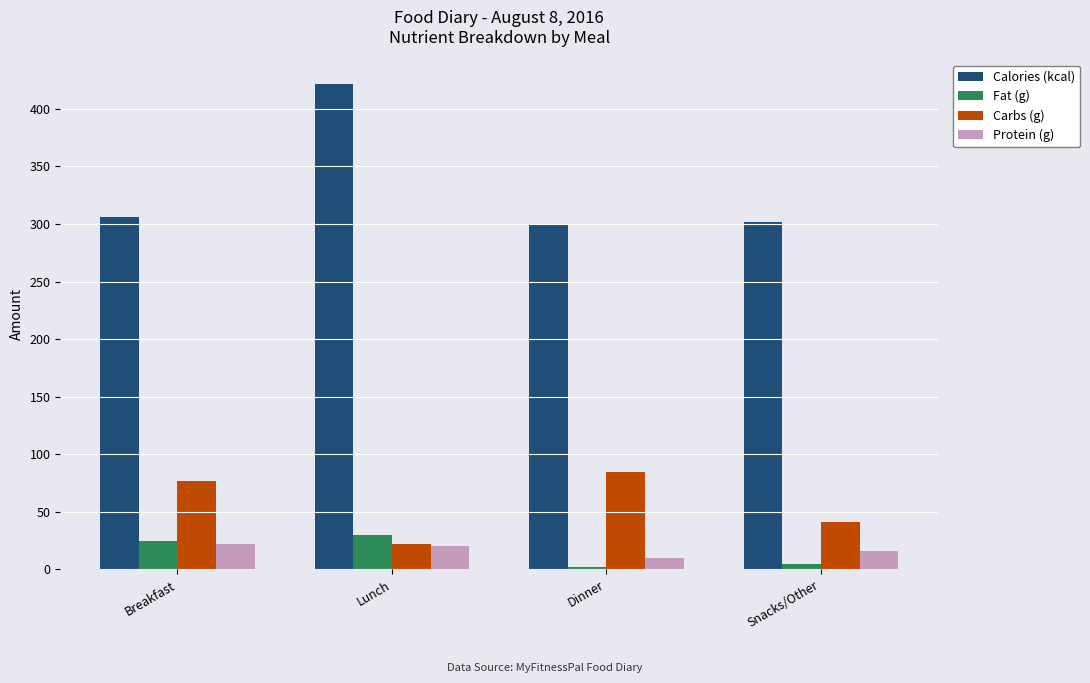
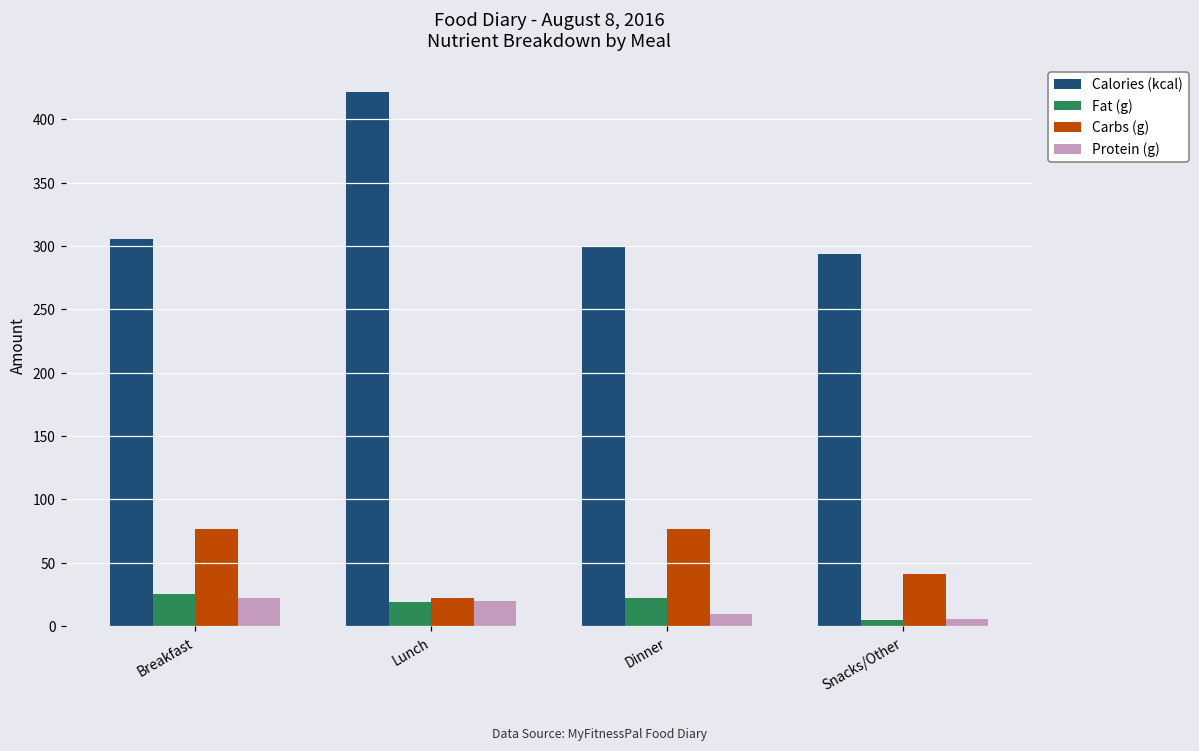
  {
    "Calories (kcal)": {
      "Breakfast": 306,
      "Lunch": 422,
      "Dinner": 299,
-     "Snacks/Other": 302
+     "Snacks/Other": 294
    },
    "Fat (g)": {
      "Breakfast": 25,
-     "Lunch": 30,
-     "Dinner": 2,
+     "Lunch": 19,
+     "Dinner": 22,
      "Snacks/Other": 5
    },
    "Carbs (g)": {
      "Breakfast": 77,
      "Lunch": 22,
-     "Dinner": 84,
+     "Dinner": 77,
      "Snacks/Other": 41
    },
    "Protein (g)": {
      "Breakfast": 22,
      "Lunch": 20,
      "Dinner": 9,
-     "Snacks/Other": 16
+     "Snacks/Other": 6
    }
  }
